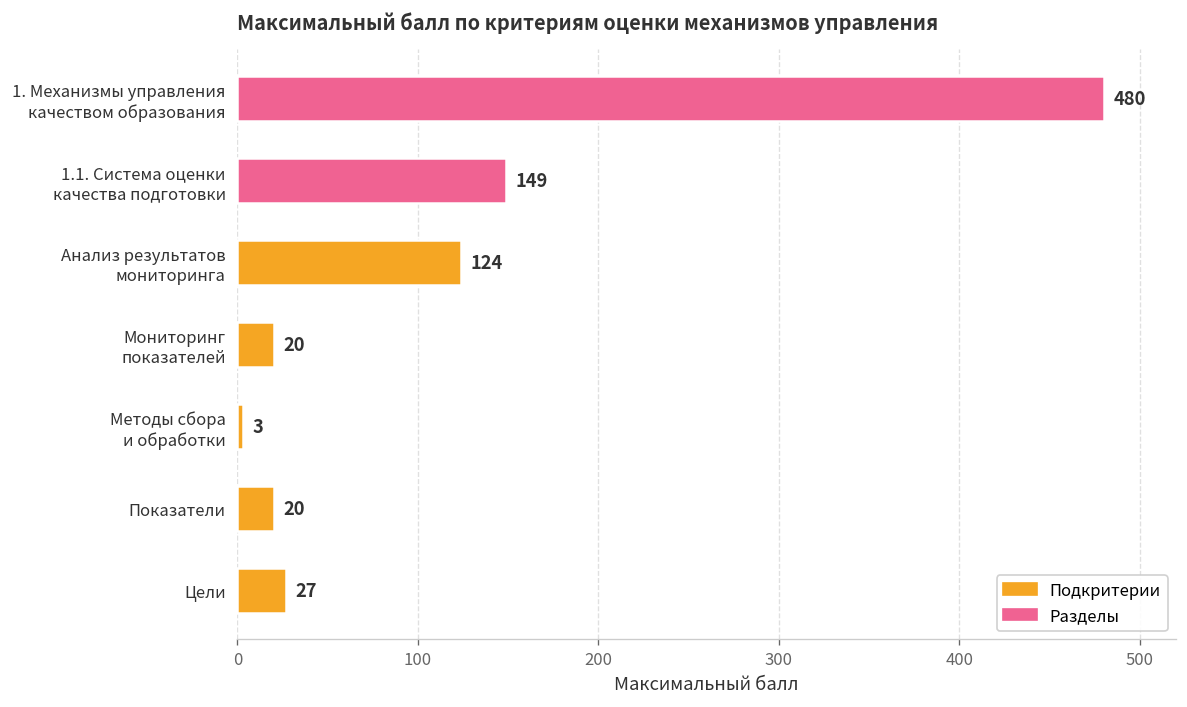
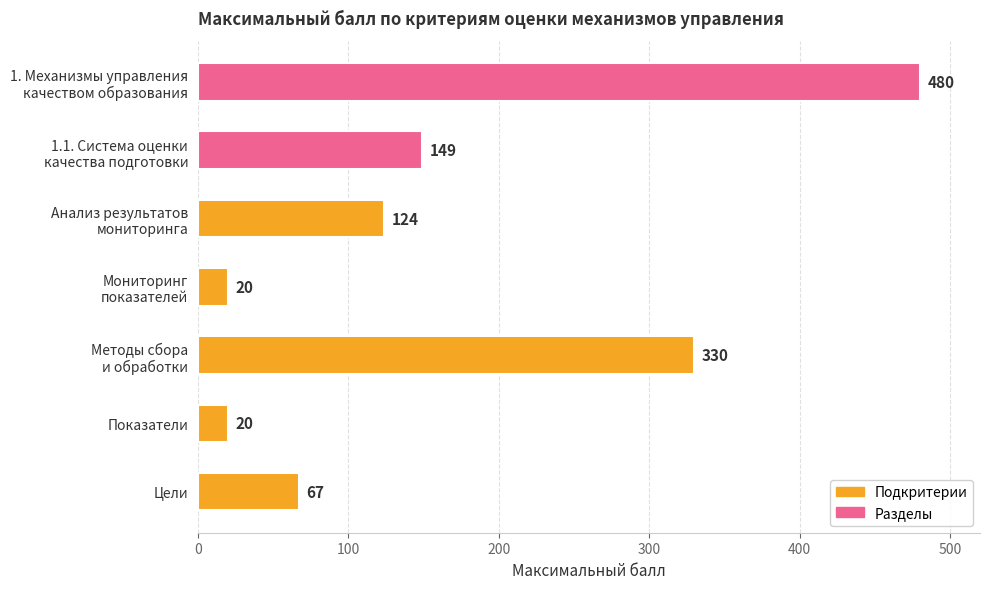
  {
    "1. Механизмы управления качеством образования": 480,
    "1.1. Система оценки качества подготовки": 149,
    "Анализ результатов мониторинга": 124,
    "Мониторинг показателей": 20,
-   "Методы сбора и обработки": 3,
+   "Методы сбора и обработки": 330,
    "Показатели": 20,
-   "Цели": 27
+   "Цели": 67
  }
